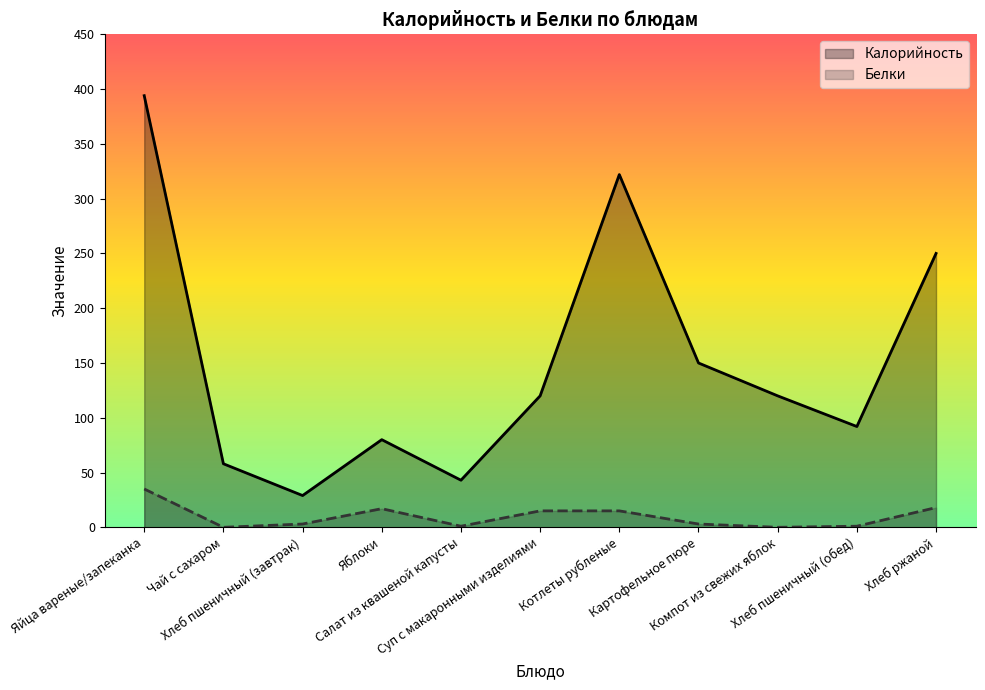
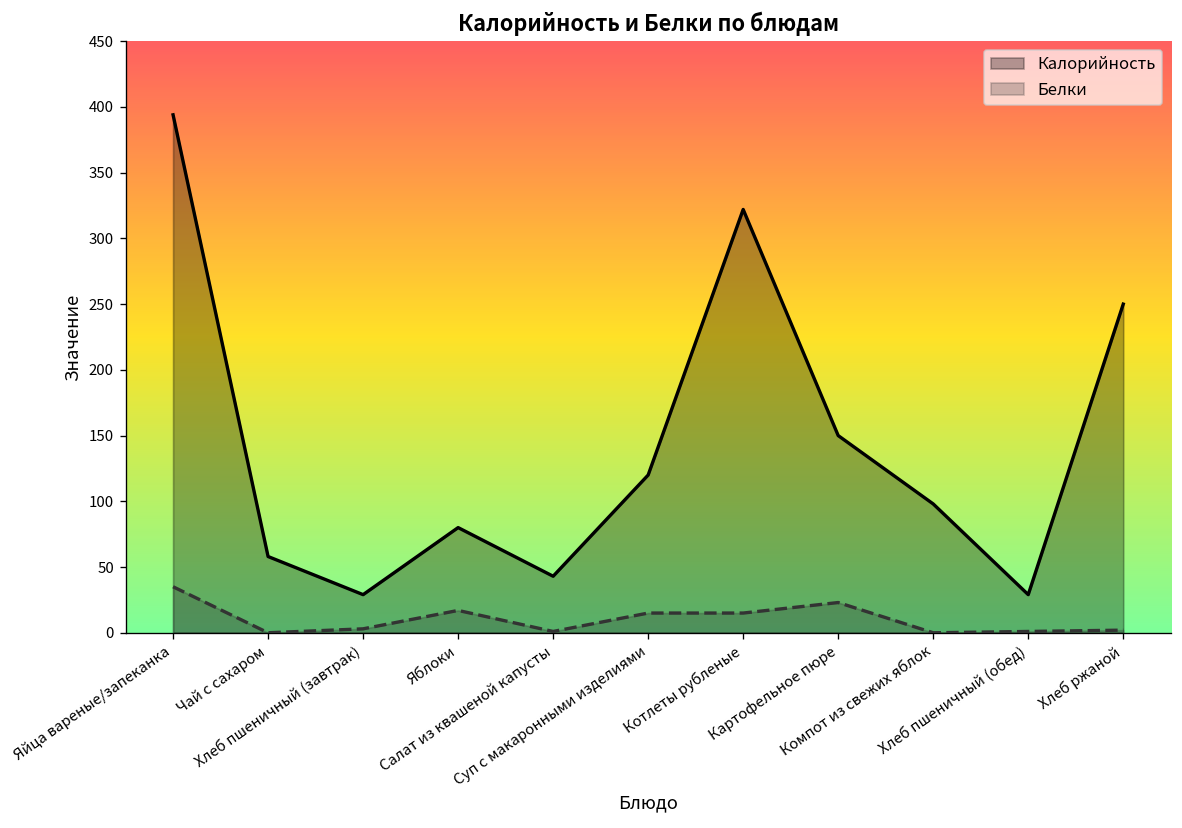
  {
    "Калорийность": {
      "Яйца вареные/запеканка": 394,
      "Чай с сахаром": 58,
      "Хлеб пшеничный (завтрак)": 29,
      "Яблоки": 80,
      "Салат из квашеной капусты": 43,
      "Суп с макаронными изделиями": 120,
      "Котлеты рубленые": 322,
      "Картофельное пюре": 150,
-     "Компот из свежих яблок": 120,
-     "Хлеб пшеничный (обед)": 92,
+     "Компот из свежих яблок": 98,
+     "Хлеб пшеничный (обед)": 29,
      "Хлеб ржаной": 250
    },
    "Белки": {
      "Яйца вареные/запеканка": 35,
      "Чай с сахаром": 0,
      "Хлеб пшеничный (завтрак)": 3,
      "Яблоки": 17,
      "Салат из квашеной капусты": 1,
      "Суп с макаронными изделиями": 15,
      "Котлеты рубленые": 15,
-     "Картофельное пюре": 3,
+     "Картофельное пюре": 23,
      "Компот из свежих яблок": 0,
      "Хлеб пшеничный (обед)": 1,
-     "Хлеб ржаной": 18
+     "Хлеб ржаной": 2
    }
  }
